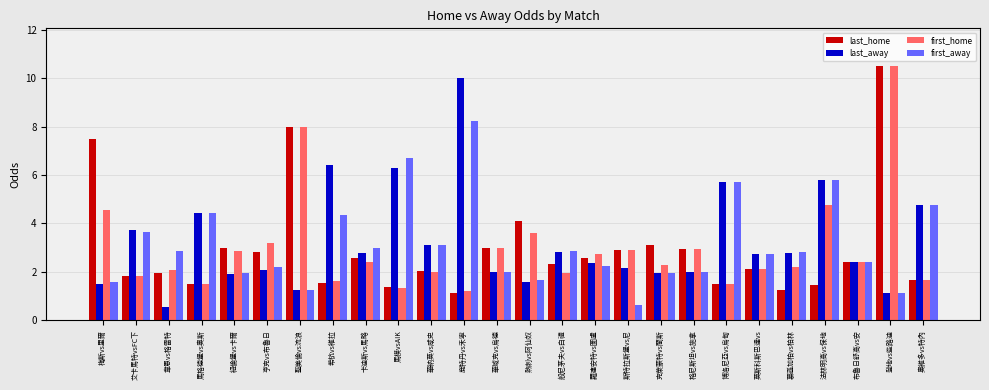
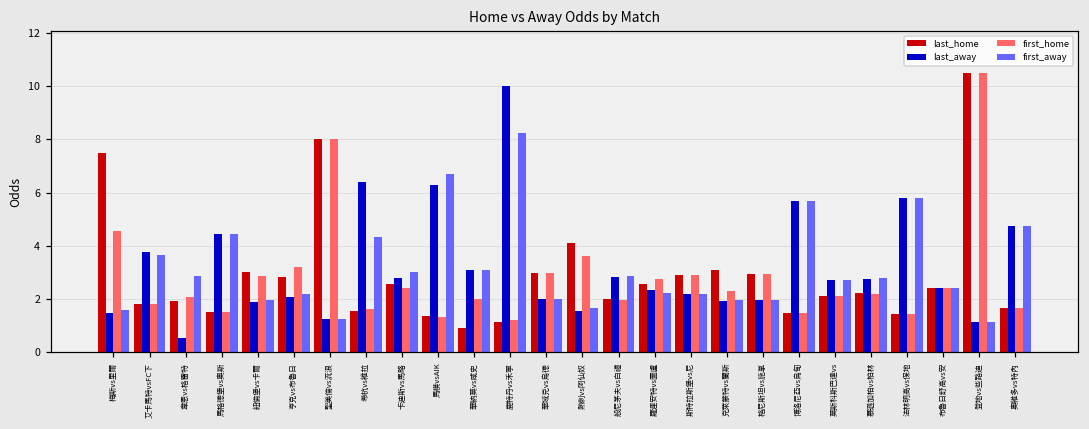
  {
    "last_home": {
      "梅斯vs里爾": 7.5,
      "艾卡馬特vsFC下": 1.8,
      "韋恩vs格雷特": 1.9,
      "馬格德堡vs奧斯": 1.5,
      "紐倫堡vs卡爾": 3.0,
      "亨克vs布魯日": 2.8,
      "聖美倫vs流浪": 8.0,
      "希杭vs維拉": 1.5,
      "卡迪斯vs馬略": 2.6,
      "馬模vsAIK": 1.4,
-     "華納莫vs咸史": 2.0,
+     "華納莫vs咸史": 0.9,
      "鹿特丹vs禾寧": 1.1,
      "華域克vs烏德": 3.0,
      "熱刺vs阿仙奴": 4.1,
-     "般尼茅夫vs白禮": 2.3,
+     "般尼茅夫vs白禮": 2.0,
      "羅連安特vs圖盧": 2.6,
      "斯特拉斯堡vs尼": 2.9,
      "克萊蒙特vs蘭斯": 3.1,
      "格尼斯坦vs施拿": 2.9,
      "博洛尼亞vs烏甸": 1.5,
      "莫斯科斯巴達vs": 2.1,
-     "慕遜加柏vs柏林": 1.2,
+     "慕遜加柏vs柏林": 2.2,
      "法林明高vs保地": 1.4,
      "布魯日舒高vs安": 2.4,
      "登地vs些路迪": 10.5,
      "奧維多vs特內": 1.7
    },
    "last_away": {
      "梅斯vs里爾": 1.5,
      "艾卡馬特vsFC下": 3.8,
      "韋恩vs格雷特": 0.6,
      "馬格德堡vs奧斯": 4.5,
      "紐倫堡vs卡爾": 1.9,
      "亨克vs布魯日": 2.1,
      "聖美倫vs流浪": 1.3,
      "希杭vs維拉": 6.4,
      "卡迪斯vs馬略": 2.8,
      "馬模vsAIK": 6.3,
      "華納莫vs咸史": 3.1,
      "鹿特丹vs禾寧": 10.0,
      "華域克vs烏德": 2.0,
      "熱刺vs阿仙奴": 1.6,
      "般尼茅夫vs白禮": 2.8,
      "羅連安特vs圖盧": 2.4,
      "斯特拉斯堡vs尼": 2.2,
      "克萊蒙特vs蘭斯": 1.9,
      "格尼斯坦vs施拿": 2.0,
      "博洛尼亞vs烏甸": 5.7,
      "莫斯科斯巴達vs": 2.7,
      "慕遜加柏vs柏林": 2.8,
      "法林明高vs保地": 5.8,
      "布魯日舒高vs安": 2.4,
      "登地vs些路迪": 1.1,
      "奧維多vs特內": 4.8
    },
    "first_home": {
      "梅斯vs里爾": 4.6,
      "艾卡馬特vsFC下": 1.8,
      "韋恩vs格雷特": 2.1,
      "馬格德堡vs奧斯": 1.5,
      "紐倫堡vs卡爾": 2.9,
      "亨克vs布魯日": 3.2,
      "聖美倫vs流浪": 8.0,
      "希杭vs維拉": 1.6,
      "卡迪斯vs馬略": 2.4,
      "馬模vsAIK": 1.3,
      "華納莫vs咸史": 2.0,
      "鹿特丹vs禾寧": 1.2,
      "華域克vs烏德": 3.0,
      "熱刺vs阿仙奴": 3.6,
      "般尼茅夫vs白禮": 2.0,
      "羅連安特vs圖盧": 2.8,
      "斯特拉斯堡vs尼": 2.9,
      "克萊蒙特vs蘭斯": 2.3,
      "格尼斯坦vs施拿": 2.9,
      "博洛尼亞vs烏甸": 1.5,
      "莫斯科斯巴達vs": 2.1,
      "慕遜加柏vs柏林": 2.2,
-     "法林明高vs保地": 4.8,
+     "法林明高vs保地": 1.4,
      "布魯日舒高vs安": 2.4,
      "登地vs些路迪": 10.5,
      "奧維多vs特內": 1.7
    },
    "first_away": {
      "梅斯vs里爾": 1.6,
      "艾卡馬特vsFC下": 3.7,
      "韋恩vs格雷特": 2.9,
      "馬格德堡vs奧斯": 4.5,
      "紐倫堡vs卡爾": 2.0,
      "亨克vs布魯日": 2.2,
      "聖美倫vs流浪": 1.2,
      "希杭vs維拉": 4.4,
      "卡迪斯vs馬略": 3.0,
      "馬模vsAIK": 6.7,
      "華納莫vs咸史": 3.1,
      "鹿特丹vs禾寧": 8.3,
      "華域克vs烏德": 2.0,
      "熱刺vs阿仙奴": 1.7,
      "般尼茅夫vs白禮": 2.9,
      "羅連安特vs圖盧": 2.2,
-     "斯特拉斯堡vs尼": 0.6,
+     "斯特拉斯堡vs尼": 2.2,
      "克萊蒙特vs蘭斯": 2.0,
      "格尼斯坦vs施拿": 2.0,
      "博洛尼亞vs烏甸": 5.7,
      "莫斯科斯巴達vs": 2.7,
      "慕遜加柏vs柏林": 2.8,
      "法林明高vs保地": 5.8,
      "布魯日舒高vs安": 2.4,
      "登地vs些路迪": 1.1,
      "奧維多vs特內": 4.8
    }
  }
